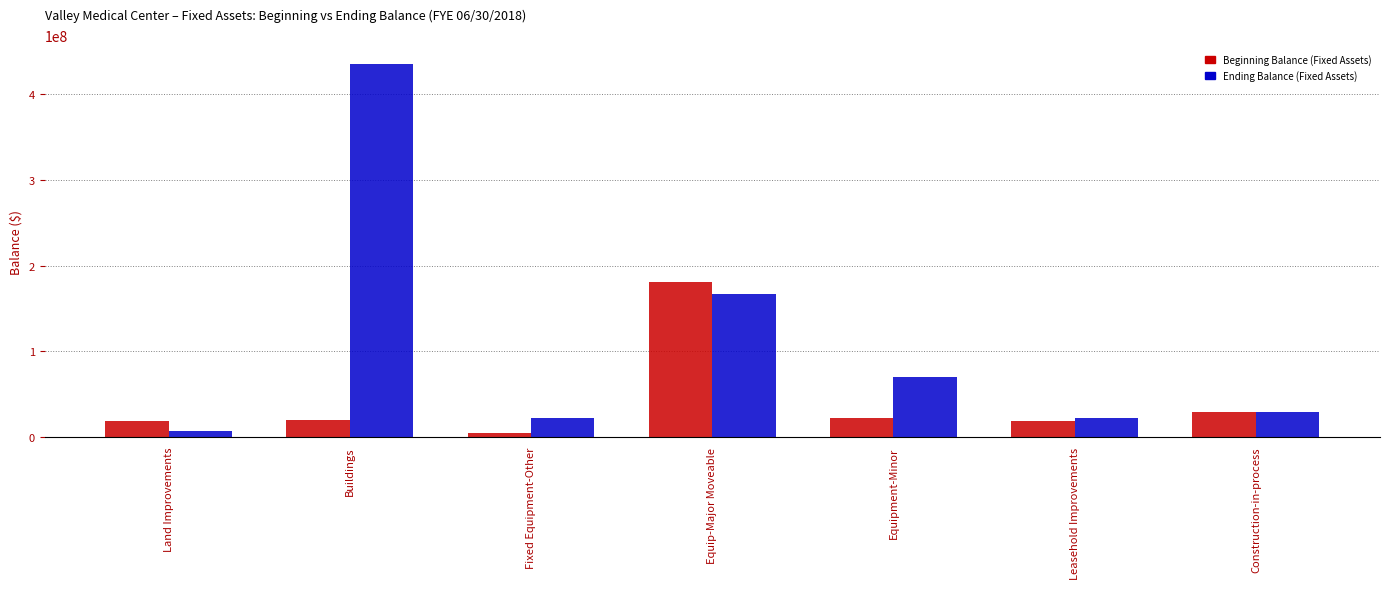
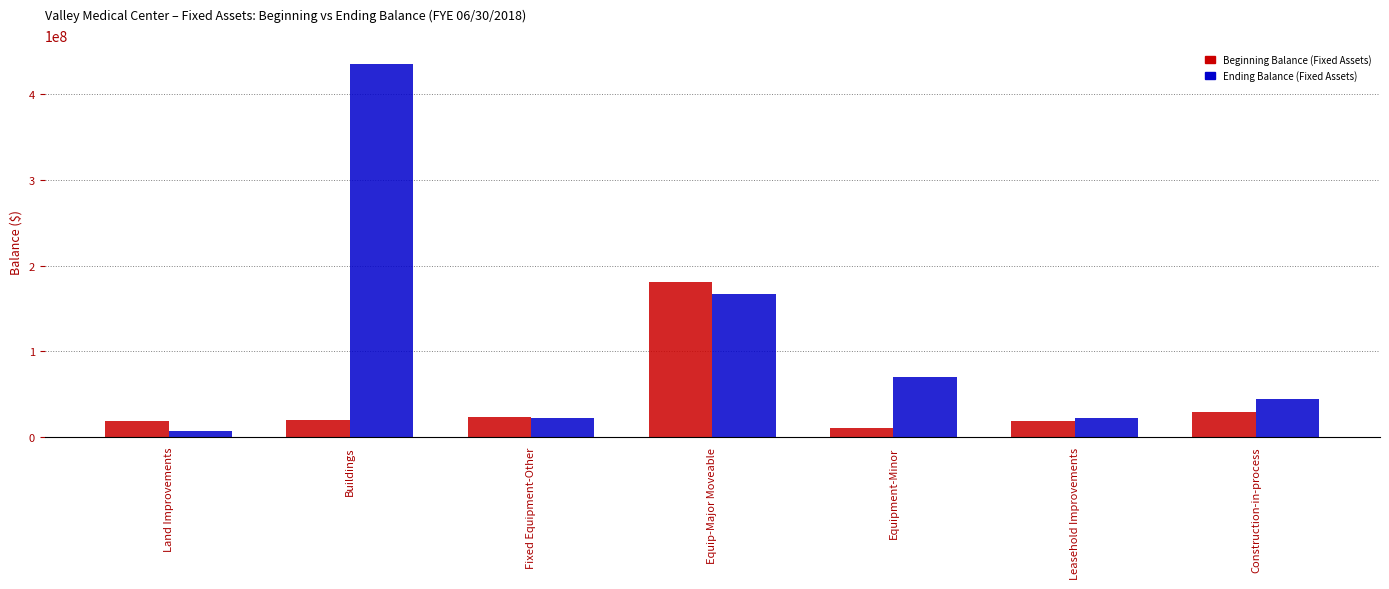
  {
    "Beginning Balance (Fixed Assets)": {
      "Land Improvements": 20000000,
      "Buildings": 20000000,
-     "Fixed Equipment-Other": 0,
+     "Fixed Equipment-Other": 20000000,
      "Equip-Major Moveable": 180000000,
-     "Equipment-Minor": 20000000,
+     "Equipment-Minor": 10000000,
      "Leasehold Improvements": 20000000,
      "Construction-in-process": 30000000
    },
    "Ending Balance (Fixed Assets)": {
      "Land Improvements": 10000000,
      "Buildings": 430000000,
      "Fixed Equipment-Other": 20000000,
      "Equip-Major Moveable": 170000000,
      "Equipment-Minor": 70000000,
      "Leasehold Improvements": 20000000,
-     "Construction-in-process": 30000000
+     "Construction-in-process": 40000000
    }
  }
